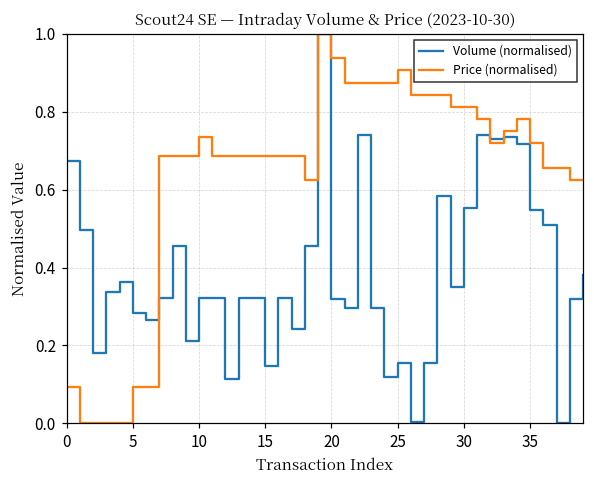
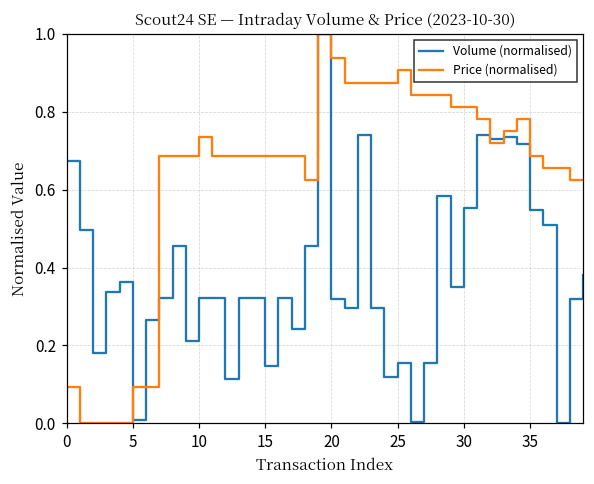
  {
    "Volume (normalised)": {
      "0": 0.67,
-     "5": 0.28,
+     "5": 0.01,
      "10": 0.32,
      "15": 0.15,
      "20": 0.32,
      "25": 0.15,
      "30": 0.55,
      "35": 0.55
    },
    "Price (normalised)": {
      "0": 0.09,
      "5": 0.09,
      "10": 0.73,
      "15": 0.69,
      "20": 0.94,
      "25": 0.91,
      "30": 0.81,
-     "35": 0.72
+     "35": 0.69
    }
  }
